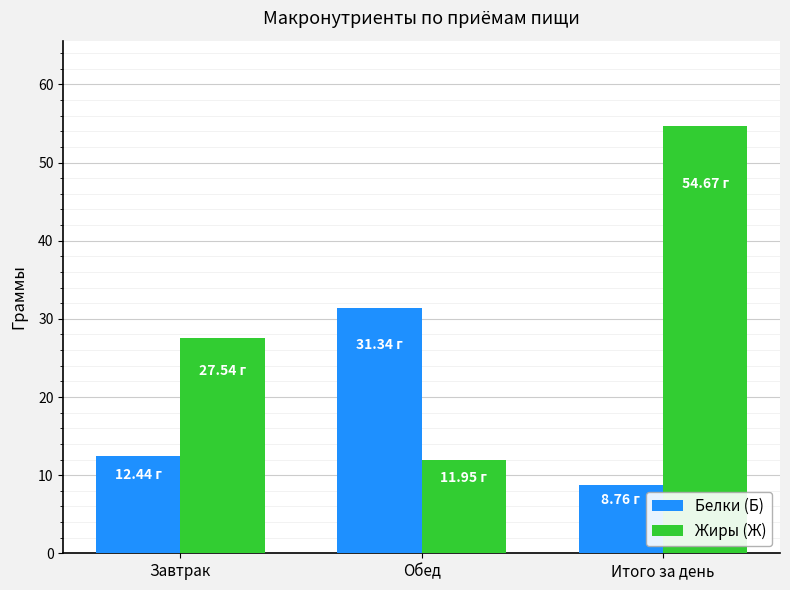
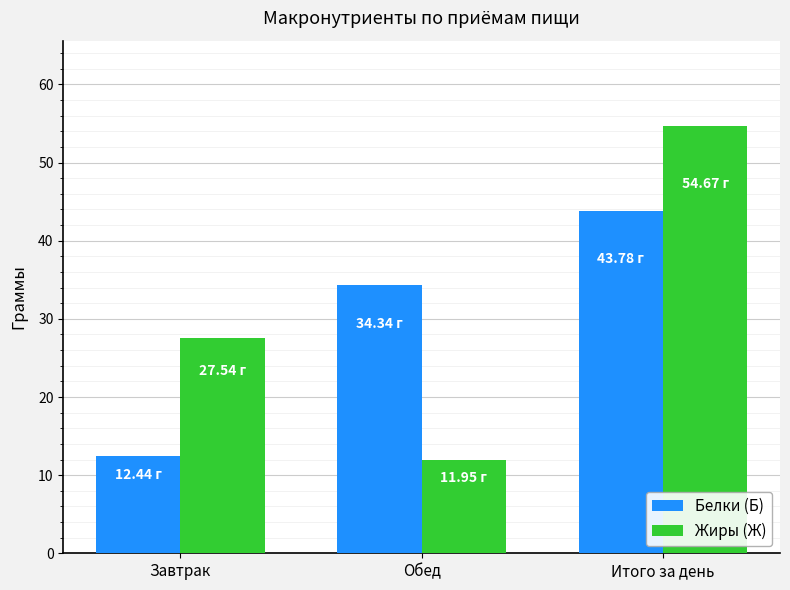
  {
    "Белки (Б)": {
      "Завтрак": 12.44,
-     "Обед": 31.34,
-     "Итого за день": 8.76
+     "Обед": 34.34,
+     "Итого за день": 43.78
    },
    "Жиры (Ж)": {
      "Завтрак": 27.54,
      "Обед": 11.95,
      "Итого за день": 54.67
    }
  }
